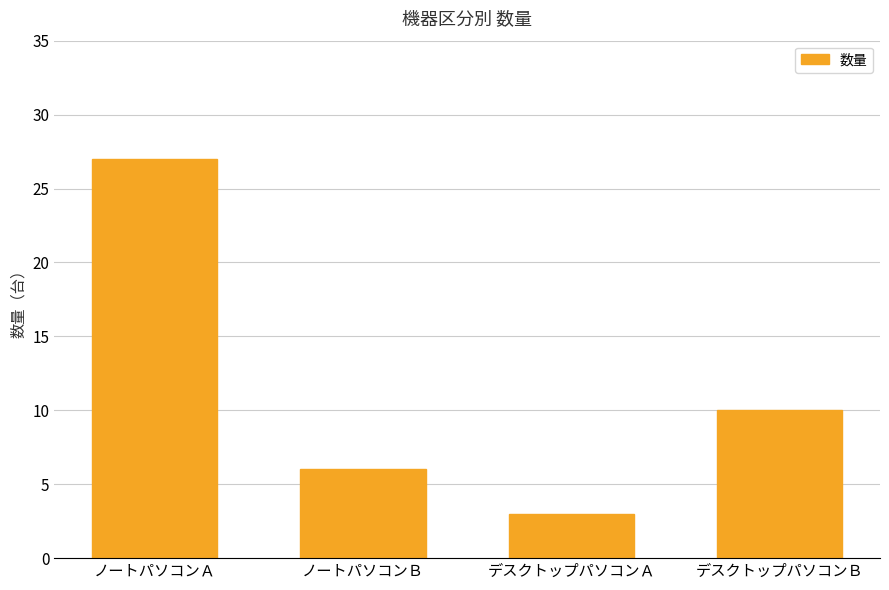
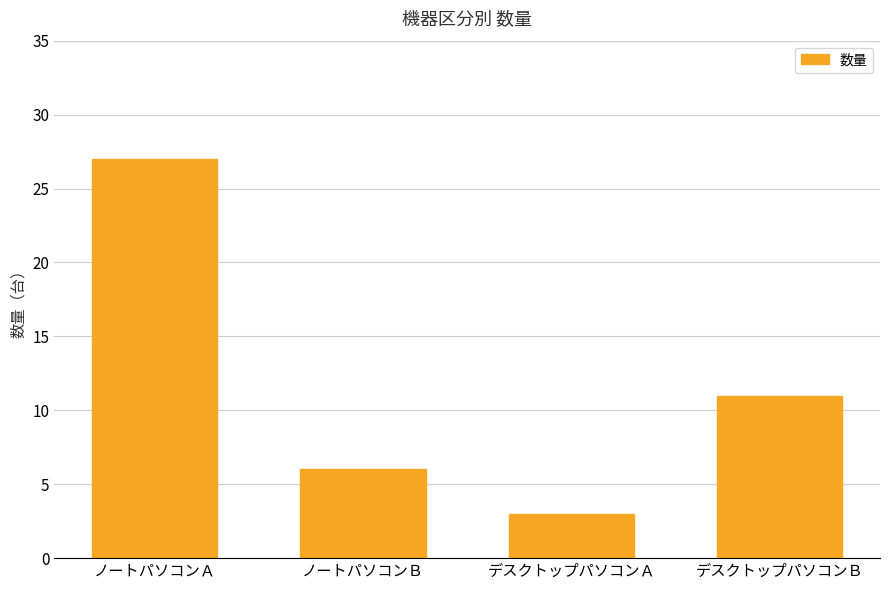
  {
    "ノートパソコンＡ": 27,
    "ノートパソコンＢ": 6,
    "デスクトップパソコンＡ": 3,
-   "デスクトップパソコンＢ": 10
+   "デスクトップパソコンＢ": 11
  }
